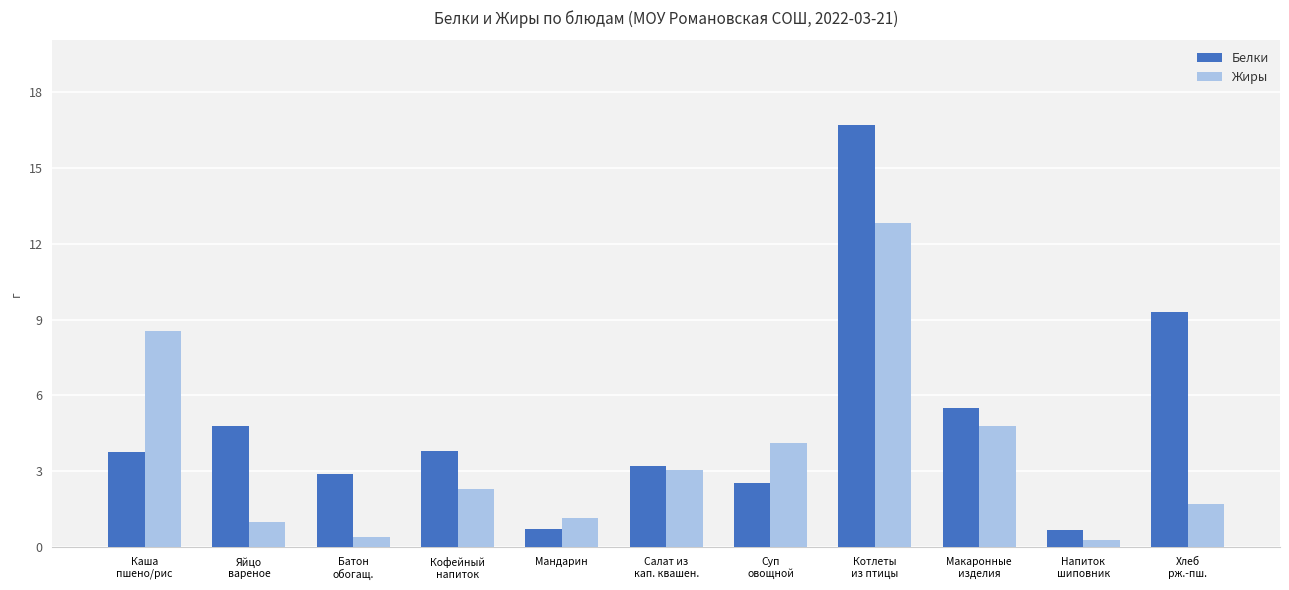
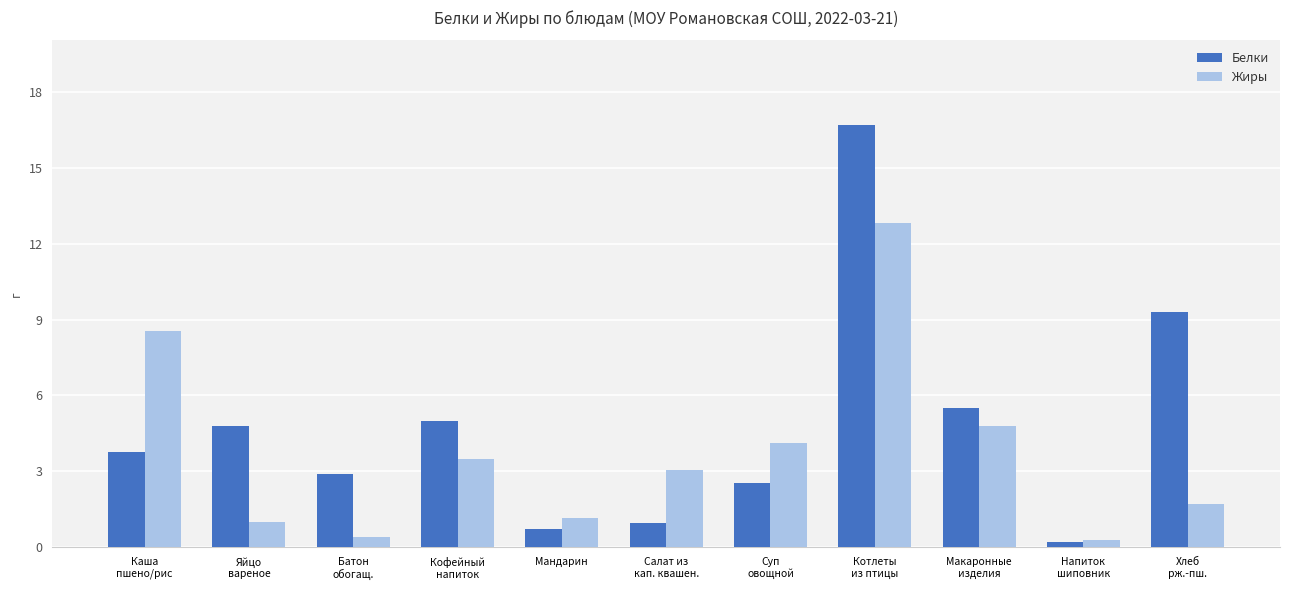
  {
    "Белки": {
      "Каша пшено/рис": 3.8,
      "Яйцо вареное": 4.8,
      "Батон обогащ.": 2.9,
-     "Кофейный напиток": 3.8,
+     "Кофейный напиток": 5.0,
      "Мандарин": 0.7,
-     "Салат из кап. квашен.": 3.2,
+     "Салат из кап. квашен.": 1.0,
      "Суп овощной": 2.5,
      "Котлеты из птицы": 16.7,
      "Макаронные изделия": 5.5,
-     "Напиток шиповник": 0.7,
+     "Напиток шиповник": 0.2,
      "Хлеб рж.-пш.": 9.3
    },
    "Жиры": {
      "Каша пшено/рис": 8.5,
      "Яйцо вареное": 1.0,
      "Батон обогащ.": 0.4,
-     "Кофейный напиток": 2.3,
+     "Кофейный напиток": 3.5,
      "Мандарин": 1.2,
      "Салат из кап. квашен.": 3.1,
      "Суп овощной": 4.1,
      "Котлеты из птицы": 12.8,
      "Макаронные изделия": 4.8,
      "Напиток шиповник": 0.3,
      "Хлеб рж.-пш.": 1.7
    }
  }
